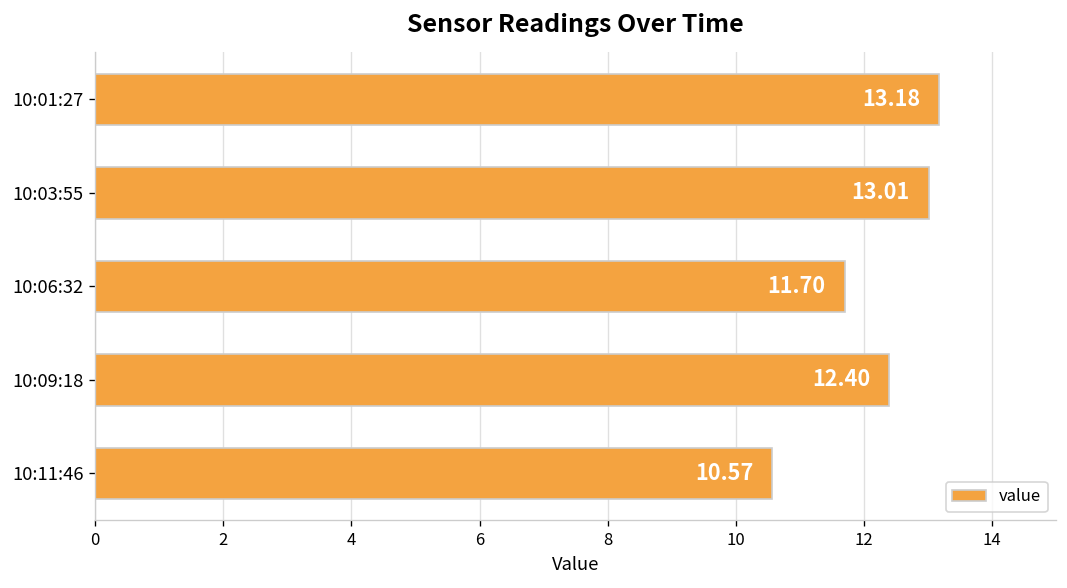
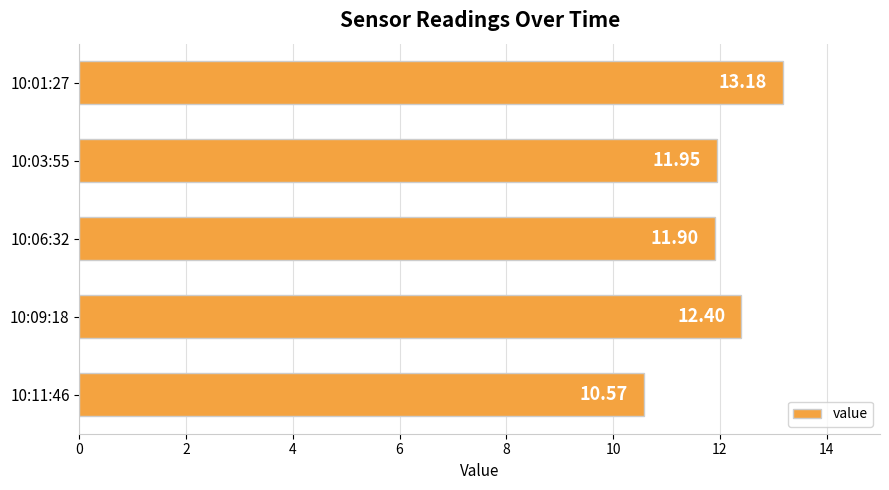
  {
    "10:01:27": 13.18,
-   "10:03:55": 13.01,
-   "10:06:32": 11.70,
+   "10:03:55": 11.95,
+   "10:06:32": 11.90,
    "10:09:18": 12.40,
    "10:11:46": 10.57
  }
